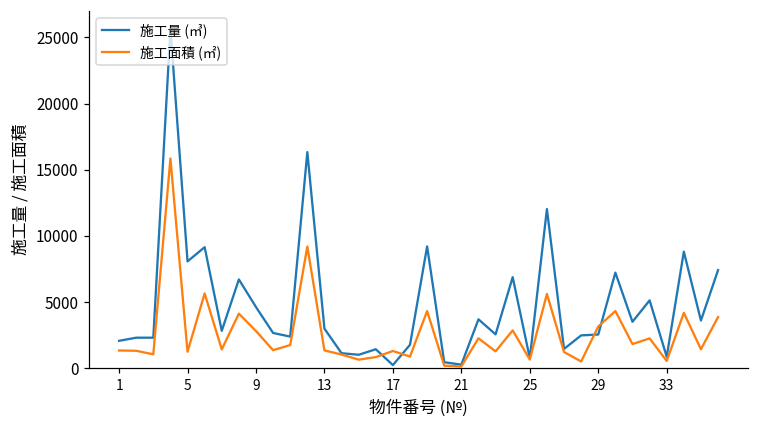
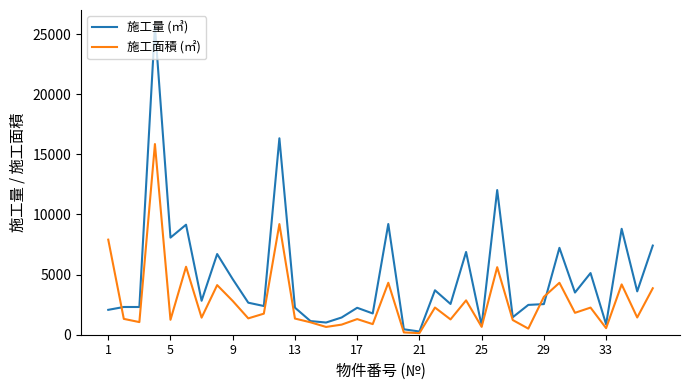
  {
    "施工量 (㎥)": {
      "1": 2100,
      "5": 8100,
      "9": 4600,
-     "13": 3000,
-     "17": 200,
+     "13": 2200,
+     "17": 2200,
      "29": 2500,
      "33": 900
    },
    "施工面積 (㎡)": {
-     "1": 1300,
+     "1": 7900,
      "5": 1200,
      "9": 2800,
      "13": 1300,
      "17": 1300,
      "29": 3100,
      "33": 500
    }
  }
